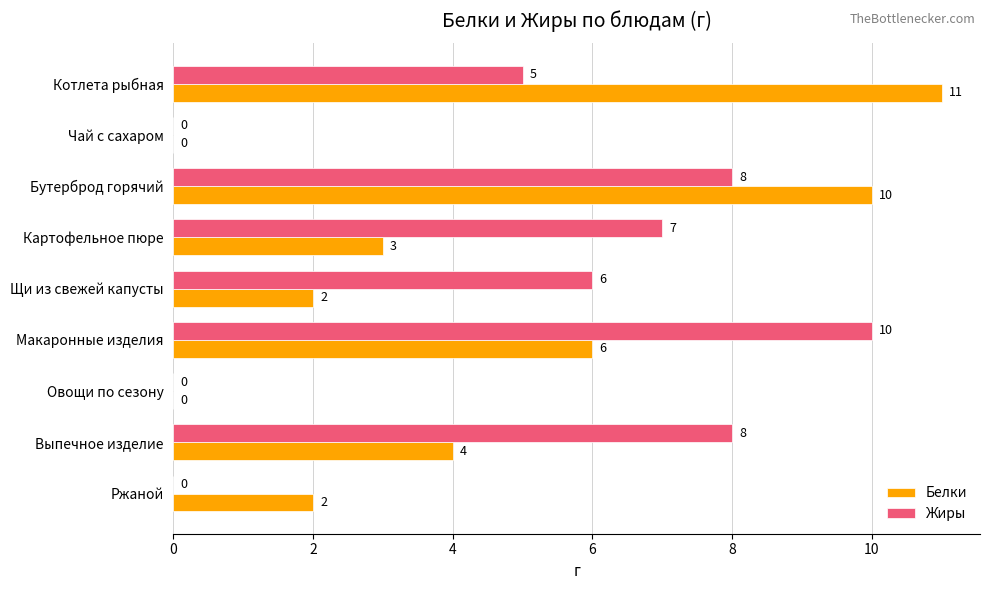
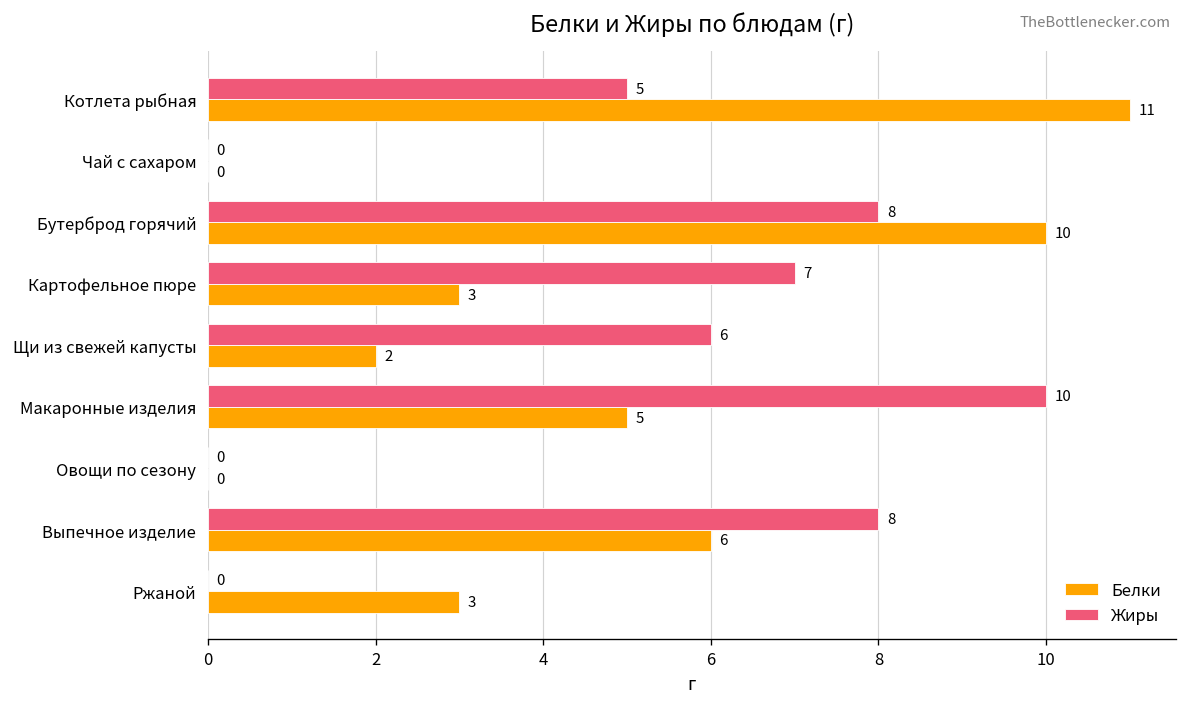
  {
    "Белки": {
      "Котлета рыбная": 11,
      "Чай с сахаром": 0,
      "Бутерброд горячий": 10,
      "Картофельное пюре": 3,
      "Щи из свежей капусты": 2,
-     "Макаронные изделия": 6,
+     "Макаронные изделия": 5,
      "Овощи по сезону": 0,
-     "Выпечное изделие": 4,
-     "Ржаной": 2
+     "Выпечное изделие": 6,
+     "Ржаной": 3
    },
    "Жиры": {
      "Котлета рыбная": 5,
      "Чай с сахаром": 0,
      "Бутерброд горячий": 8,
      "Картофельное пюре": 7,
      "Щи из свежей капусты": 6,
      "Макаронные изделия": 10,
      "Овощи по сезону": 0,
      "Выпечное изделие": 8,
      "Ржаной": 0
    }
  }
